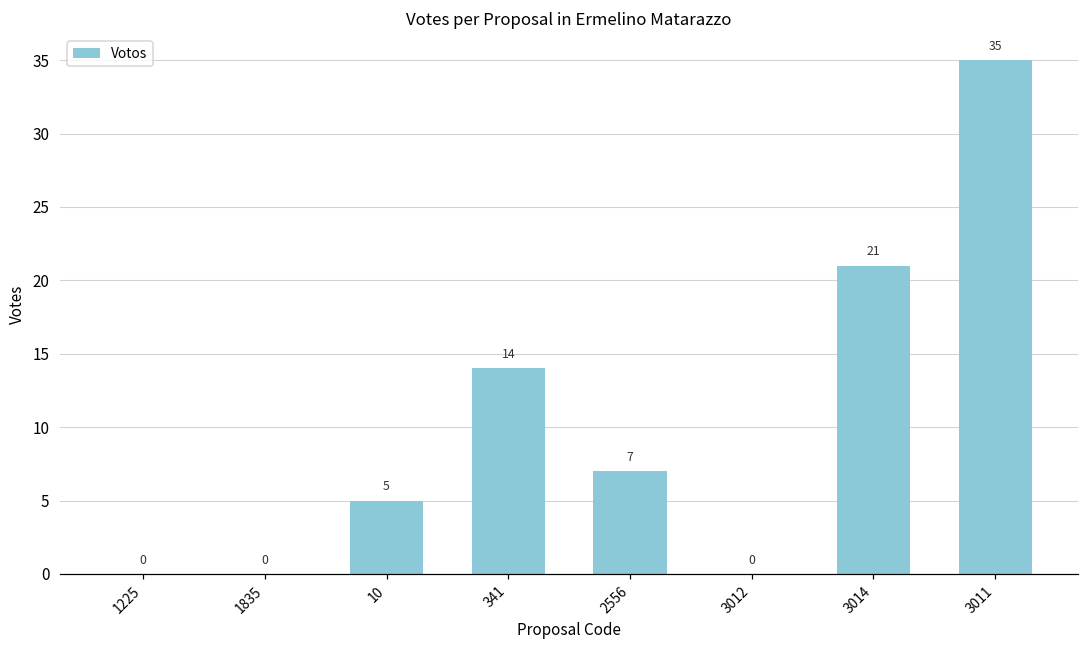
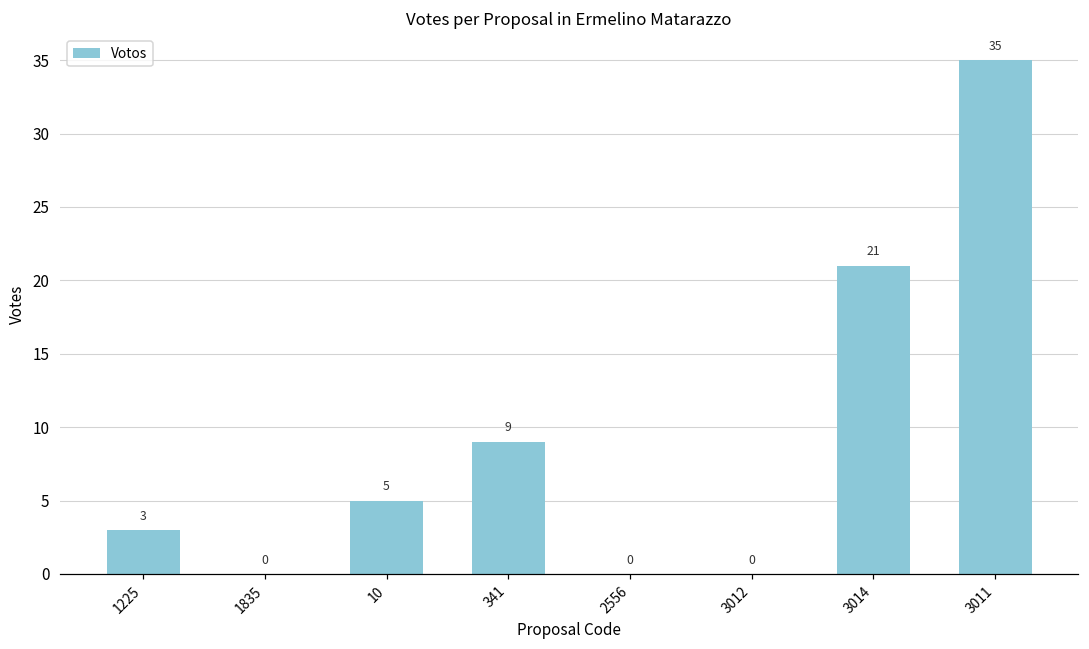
  {
-   "1225": 0,
+   "1225": 3,
    "1835": 0,
    "10": 5,
-   "341": 14,
-   "2556": 7,
+   "341": 9,
+   "2556": 0,
    "3012": 0,
    "3014": 21,
    "3011": 35
  }
